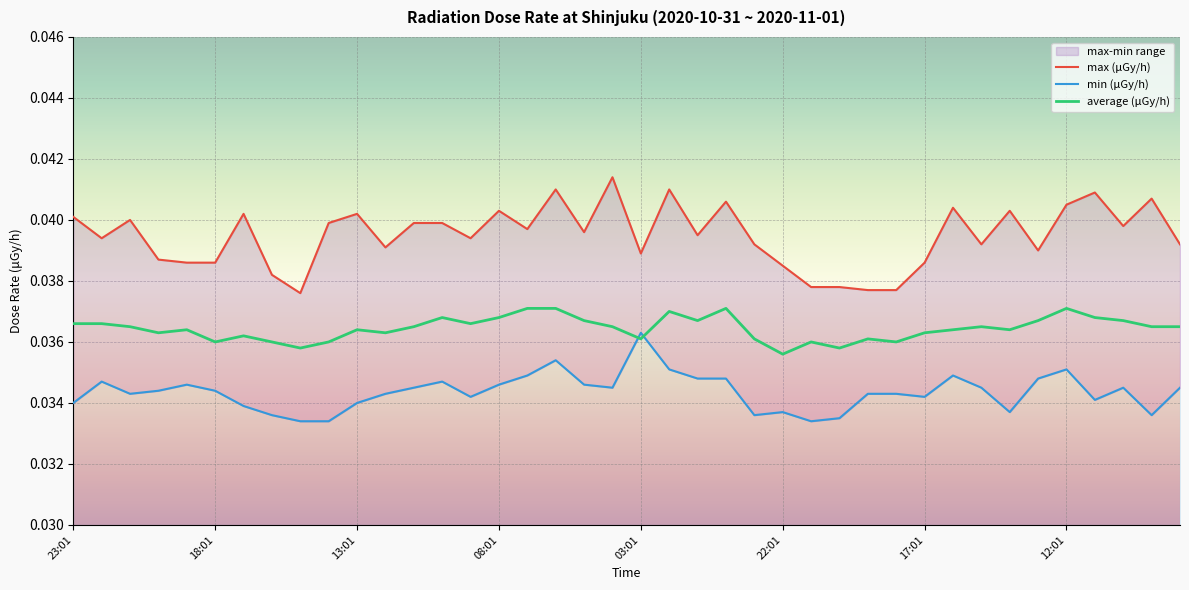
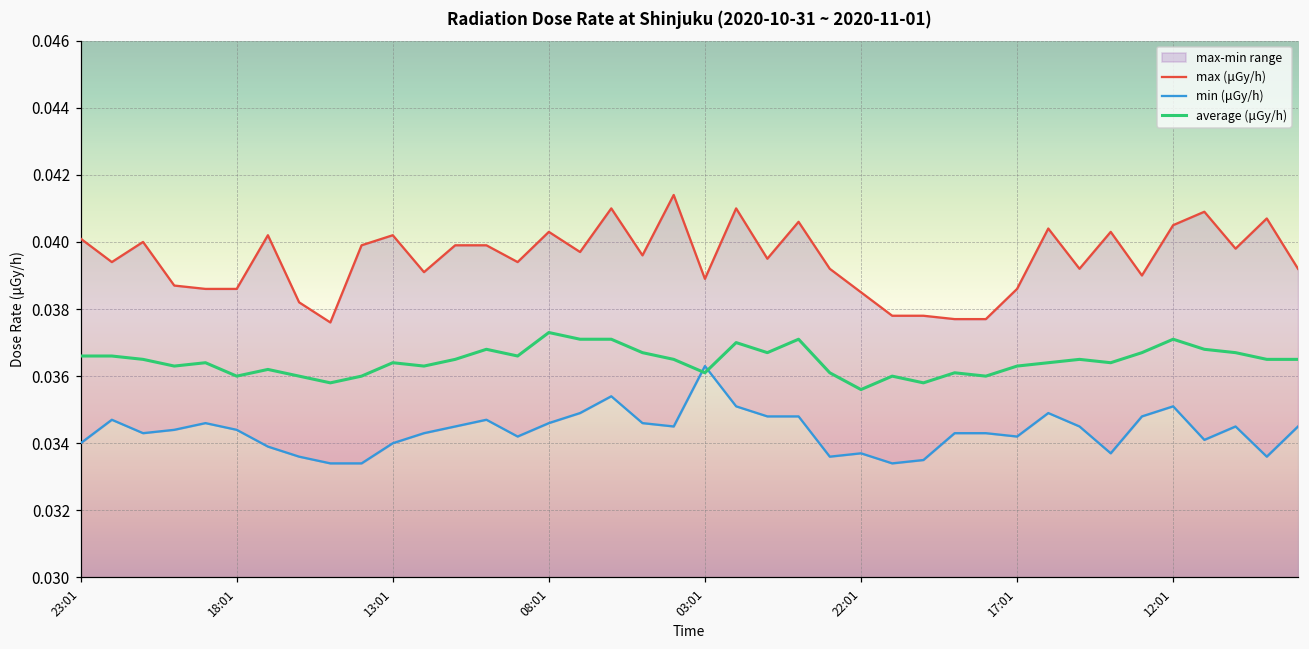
  {
    "max-min range": {
      "08:01": 0.0403,
      "03:01": 0.0389
    },
    "min (μGy/h)": {
      "08:01": 0.0346,
      "03:01": 0.0363
    },
    "average (μGy/h)": {
-     "08:01": 0.0368,
+     "08:01": 0.0373,
      "03:01": 0.0361
    }
  }
